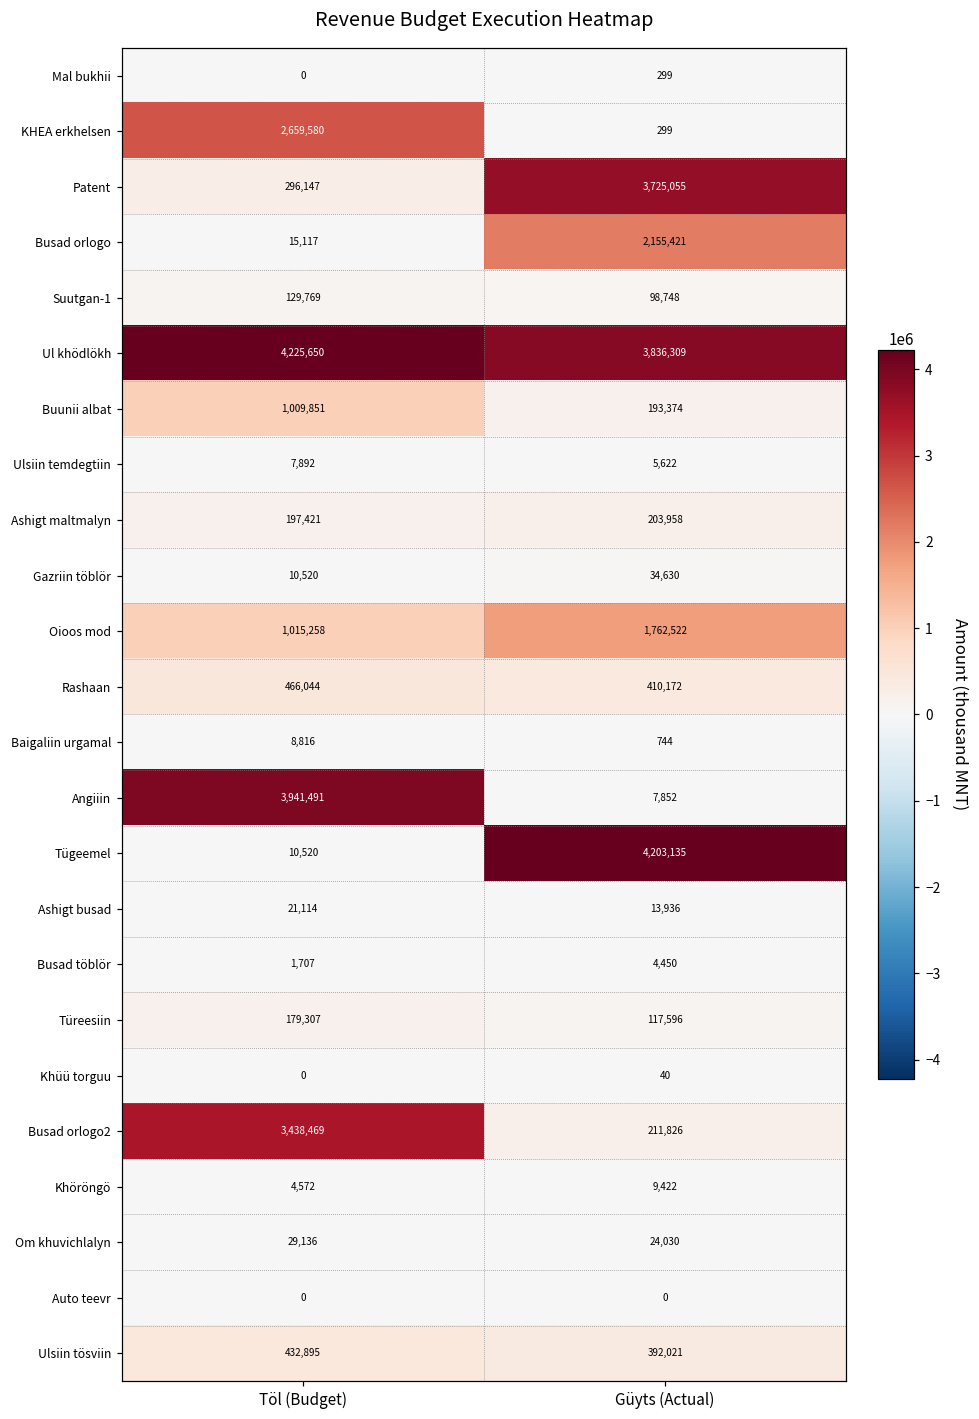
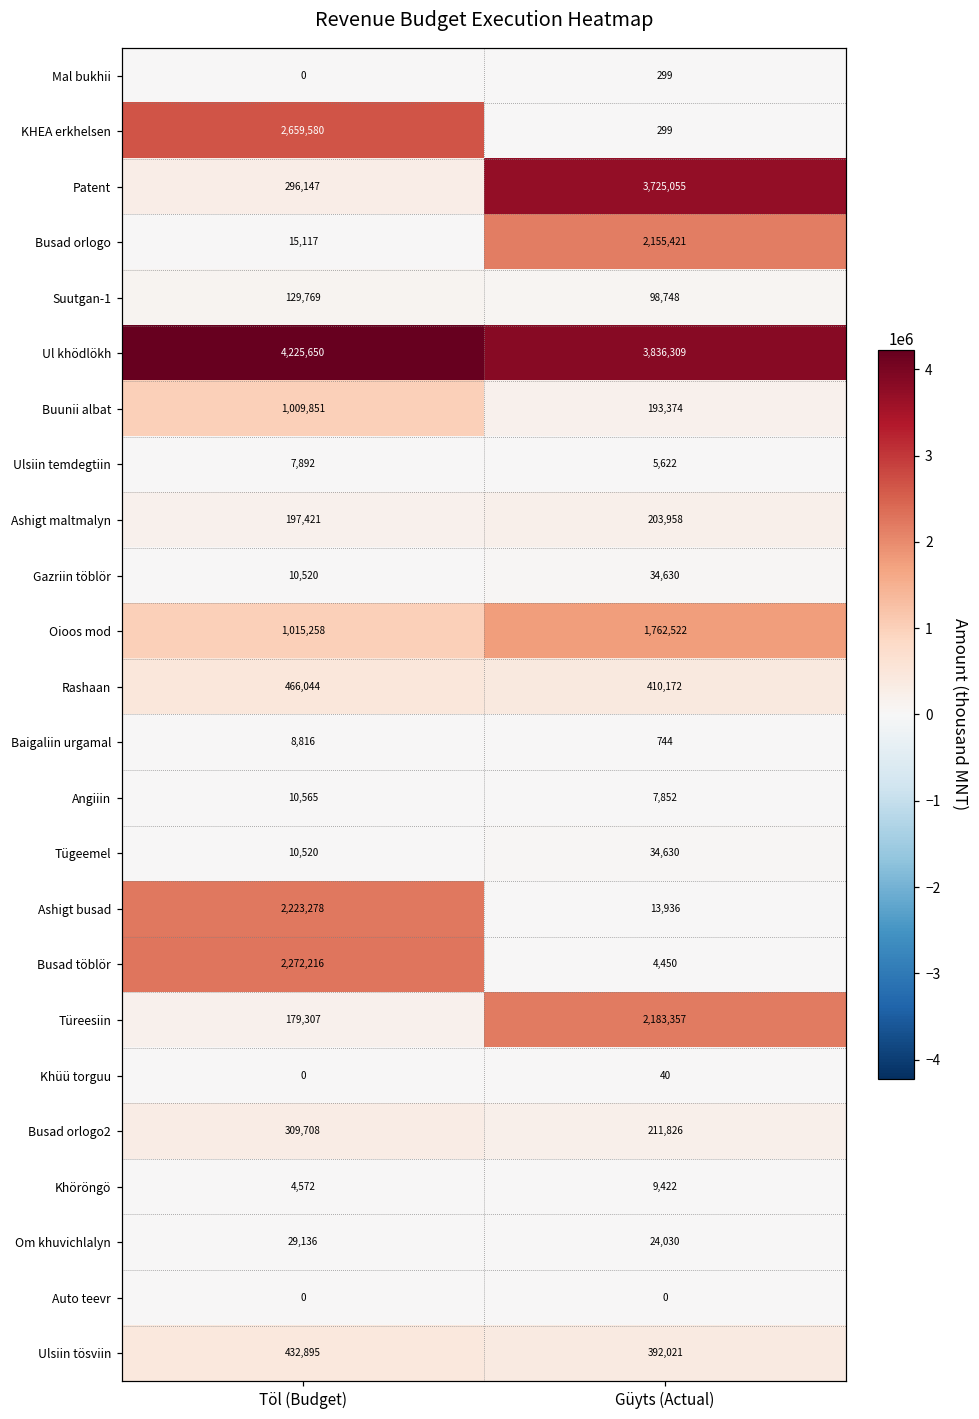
  {
    "Mal bukhii": {
      "Töl (Budget)": "0",
      "Güyts (Actual)": "299"
    },
    "KHEA erkhelsen": {
      "Töl (Budget)": "2,659,580",
      "Güyts (Actual)": "299"
    },
    "Patent": {
      "Töl (Budget)": "296,147",
      "Güyts (Actual)": "3,725,055"
    },
    "Busad orlogo": {
      "Töl (Budget)": "15,117",
      "Güyts (Actual)": "2,155,421"
    },
    "Suutgan-1": {
      "Töl (Budget)": "129,769",
      "Güyts (Actual)": "98,748"
    },
    "Ul khödlökh": {
      "Töl (Budget)": "4,225,650",
      "Güyts (Actual)": "3,836,309"
    },
    "Buunii albat": {
      "Töl (Budget)": "1,009,851",
      "Güyts (Actual)": "193,374"
    },
    "Ulsiin temdegtiin": {
      "Töl (Budget)": "7,892",
      "Güyts (Actual)": "5,622"
    },
    "Ashigt maltmalyn": {
      "Töl (Budget)": "197,421",
      "Güyts (Actual)": "203,958"
    },
    "Gazriin töblör": {
      "Töl (Budget)": "10,520",
      "Güyts (Actual)": "34,630"
    },
    "Oioos mod": {
      "Töl (Budget)": "1,015,258",
      "Güyts (Actual)": "1,762,522"
    },
    "Rashaan": {
      "Töl (Budget)": "466,044",
      "Güyts (Actual)": "410,172"
    },
    "Baigaliin urgamal": {
      "Töl (Budget)": "8,816",
      "Güyts (Actual)": "744"
    },
    "Angiiin": {
-     "Töl (Budget)": "3,941,491",
+     "Töl (Budget)": "10,565",
      "Güyts (Actual)": "7,852"
    },
    "Tügeemel": {
      "Töl (Budget)": "10,520",
-     "Güyts (Actual)": "4,203,135"
+     "Güyts (Actual)": "34,630"
    },
    "Ashigt busad": {
-     "Töl (Budget)": "21,114",
+     "Töl (Budget)": "2,223,278",
      "Güyts (Actual)": "13,936"
    },
    "Busad töblör": {
-     "Töl (Budget)": "1,707",
+     "Töl (Budget)": "2,272,216",
      "Güyts (Actual)": "4,450"
    },
    "Türeesiin": {
      "Töl (Budget)": "179,307",
-     "Güyts (Actual)": "117,596"
+     "Güyts (Actual)": "2,183,357"
    },
    "Khüü torguu": {
      "Töl (Budget)": "0",
      "Güyts (Actual)": "40"
    },
    "Busad orlogo2": {
-     "Töl (Budget)": "3,438,469",
+     "Töl (Budget)": "309,708",
      "Güyts (Actual)": "211,826"
    },
    "Khöröngö": {
      "Töl (Budget)": "4,572",
      "Güyts (Actual)": "9,422"
    },
    "Om khuvichlalyn": {
      "Töl (Budget)": "29,136",
      "Güyts (Actual)": "24,030"
    },
    "Auto teevr": {
      "Töl (Budget)": "0",
      "Güyts (Actual)": "0"
    },
    "Ulsiin tösviin": {
      "Töl (Budget)": "432,895",
      "Güyts (Actual)": "392,021"
    }
  }
